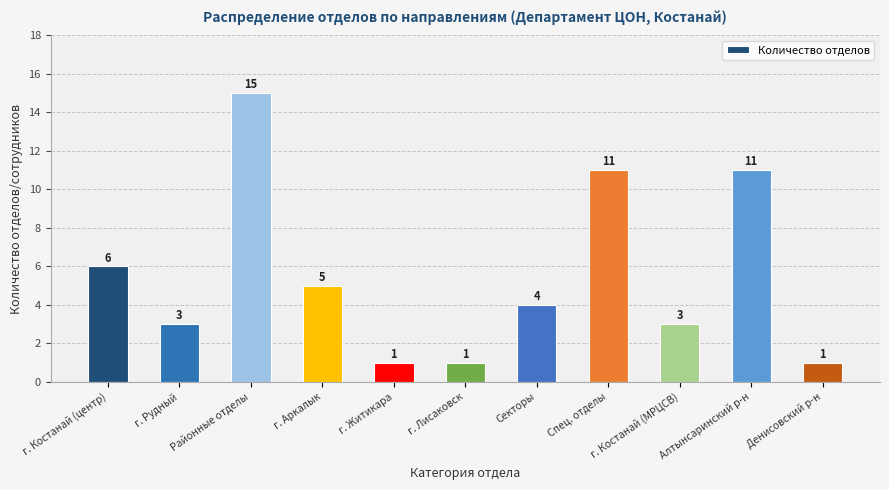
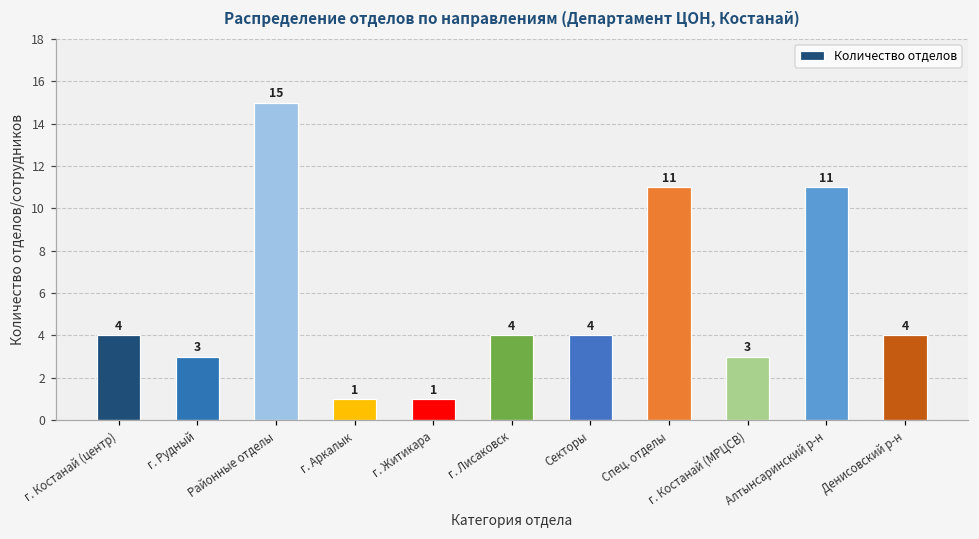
  {
-   "г. Костанай (центр)": 6,
+   "г. Костанай (центр)": 4,
    "г. Рудный": 3,
    "Районные отделы": 15,
-   "г. Аркалык": 5,
+   "г. Аркалык": 1,
    "г. Житикара": 1,
-   "г. Лисаковск": 1,
+   "г. Лисаковск": 4,
    "Секторы": 4,
    "Спец. отделы": 11,
    "г. Костанай (МРЦСВ)": 3,
    "Алтынсаринский р-н": 11,
-   "Денисовский р-н": 1
+   "Денисовский р-н": 4
  }
